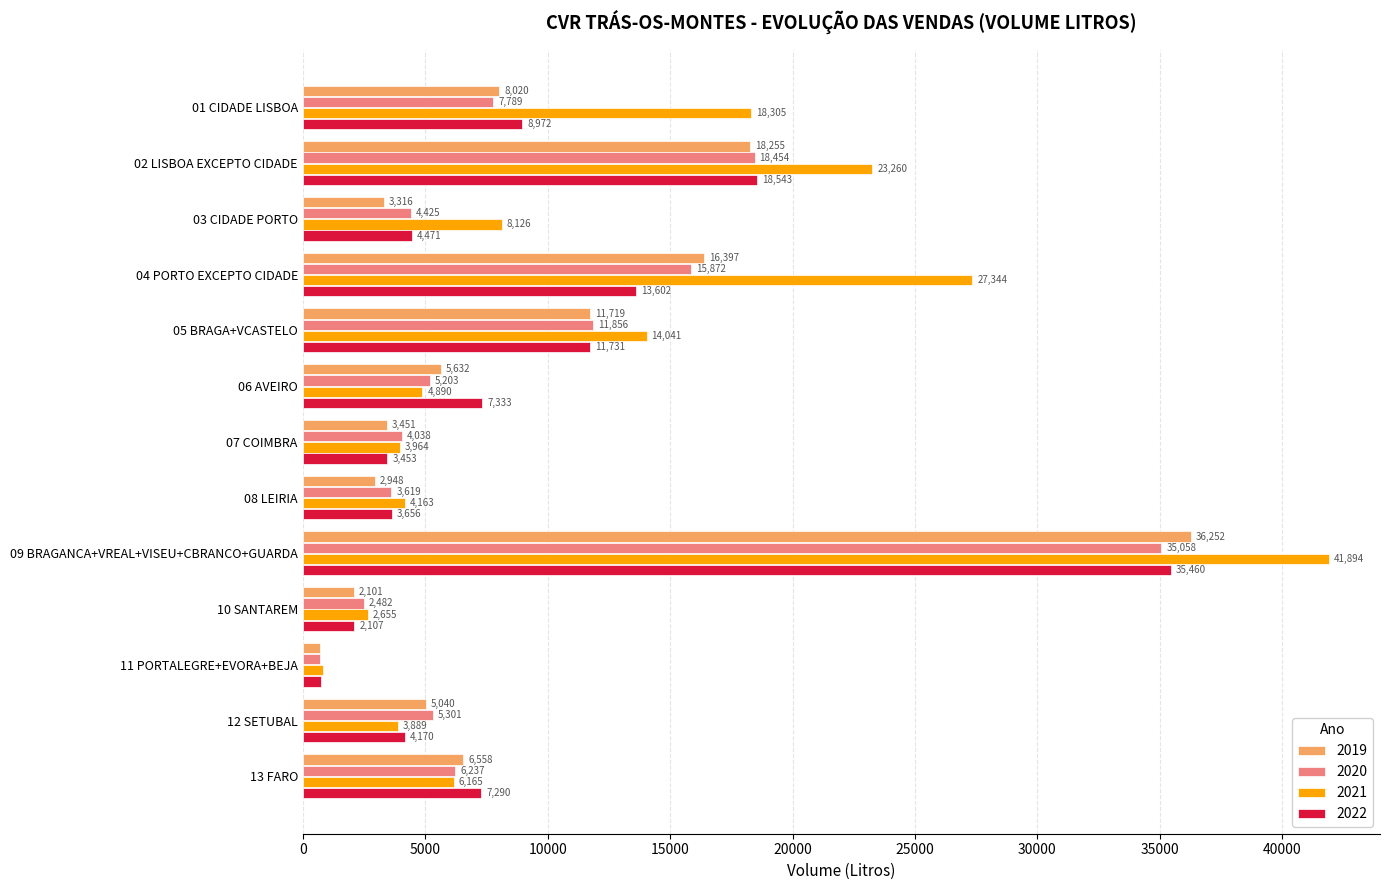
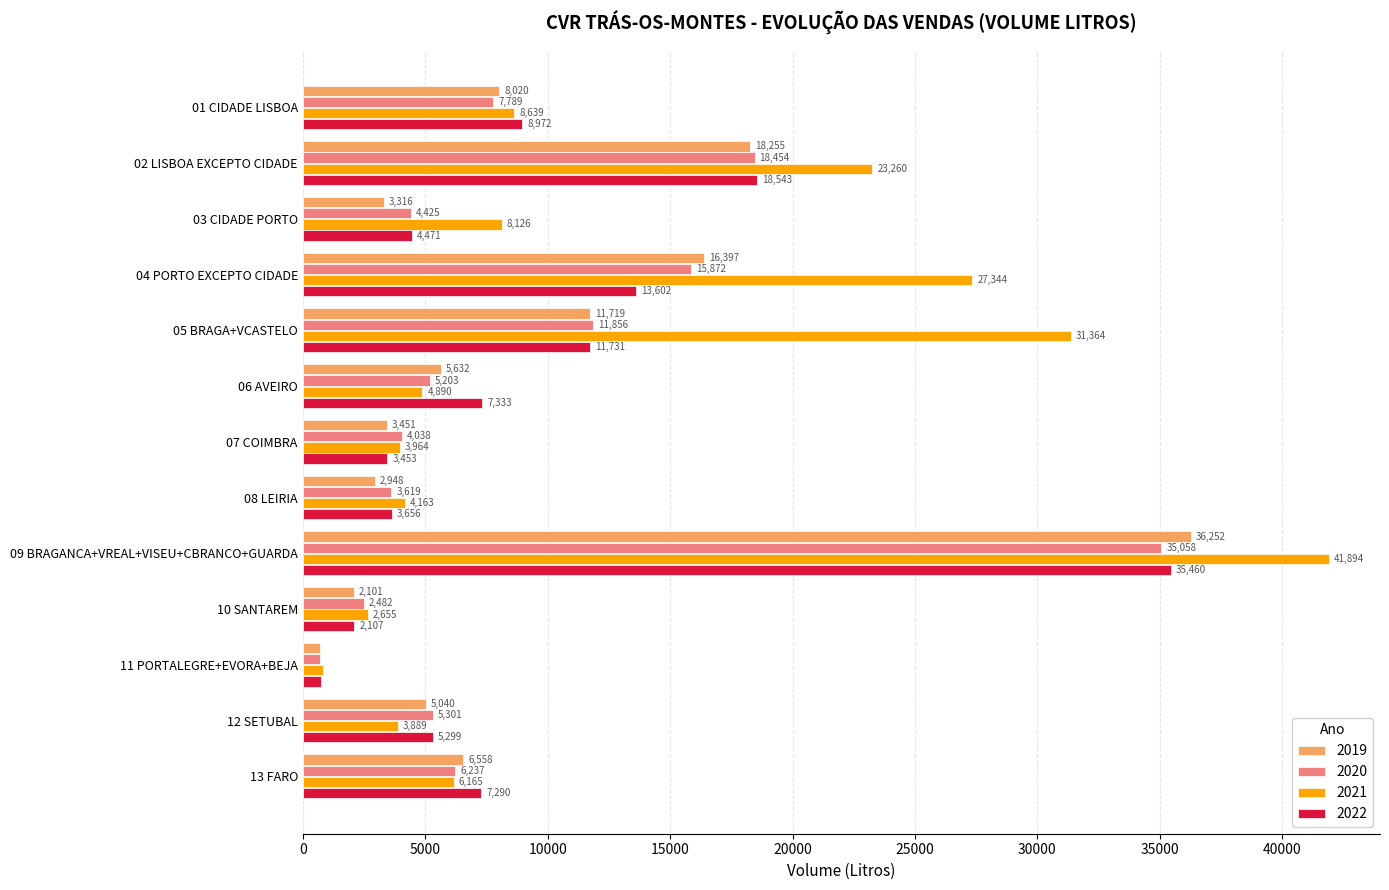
  {
    "2021": {
-     "01 CIDADE LISBOA": "18,305",
+     "01 CIDADE LISBOA": "8,639",
      "02 LISBOA EXCEPTO CIDADE": "23,260",
      "03 CIDADE PORTO": "8,126",
      "04 PORTO EXCEPTO CIDADE": "27,344",
-     "05 BRAGA+VCASTELO": "14,041",
+     "05 BRAGA+VCASTELO": "31,364",
      "06 AVEIRO": "4,890",
      "07 COIMBRA": "3,964",
      "08 LEIRIA": "4,163",
      "09 BRAGANCA+VREAL+VISEU+CBRANCO+GUARDA": "41,894",
      "10 SANTAREM": "2,655",
      "12 SETUBAL": "3,889",
      "13 FARO": "6,165"
    },
    "2022": {
      "01 CIDADE LISBOA": "8,972",
      "02 LISBOA EXCEPTO CIDADE": "18,543",
      "03 CIDADE PORTO": "4,471",
      "04 PORTO EXCEPTO CIDADE": "13,602",
      "05 BRAGA+VCASTELO": "11,731",
      "06 AVEIRO": "7,333",
      "07 COIMBRA": "3,453",
      "08 LEIRIA": "3,656",
      "09 BRAGANCA+VREAL+VISEU+CBRANCO+GUARDA": "35,460",
      "10 SANTAREM": "2,107",
-     "12 SETUBAL": "4,170",
+     "12 SETUBAL": "5,299",
      "13 FARO": "7,290"
    }
  }
